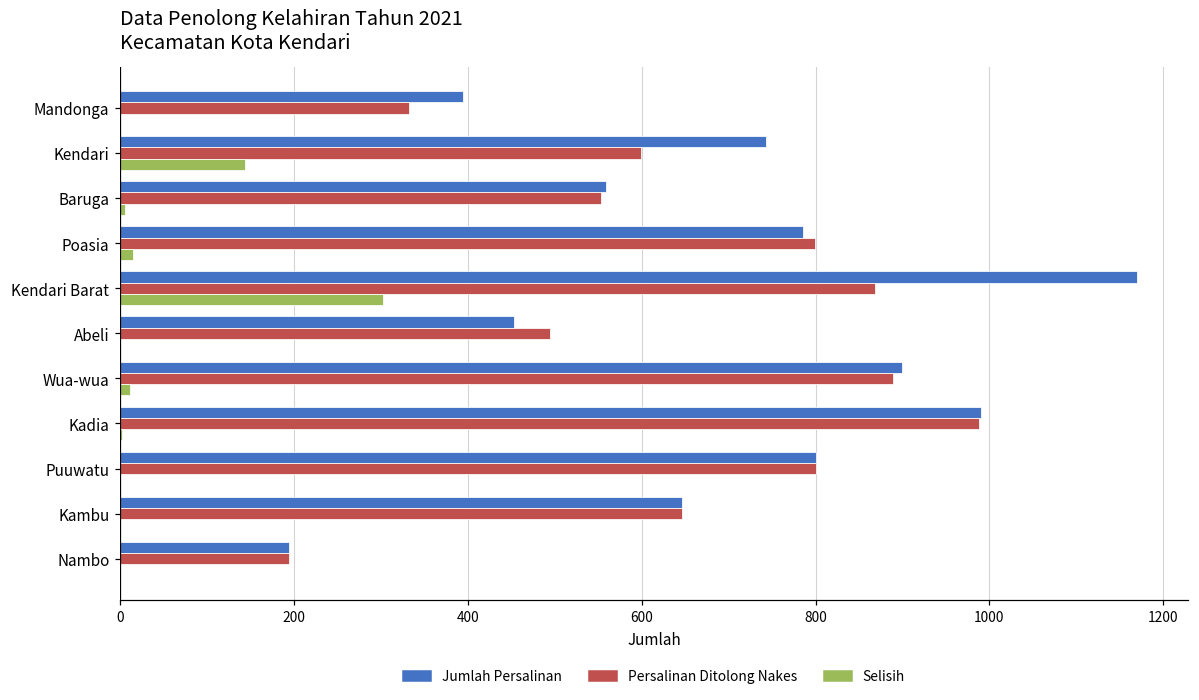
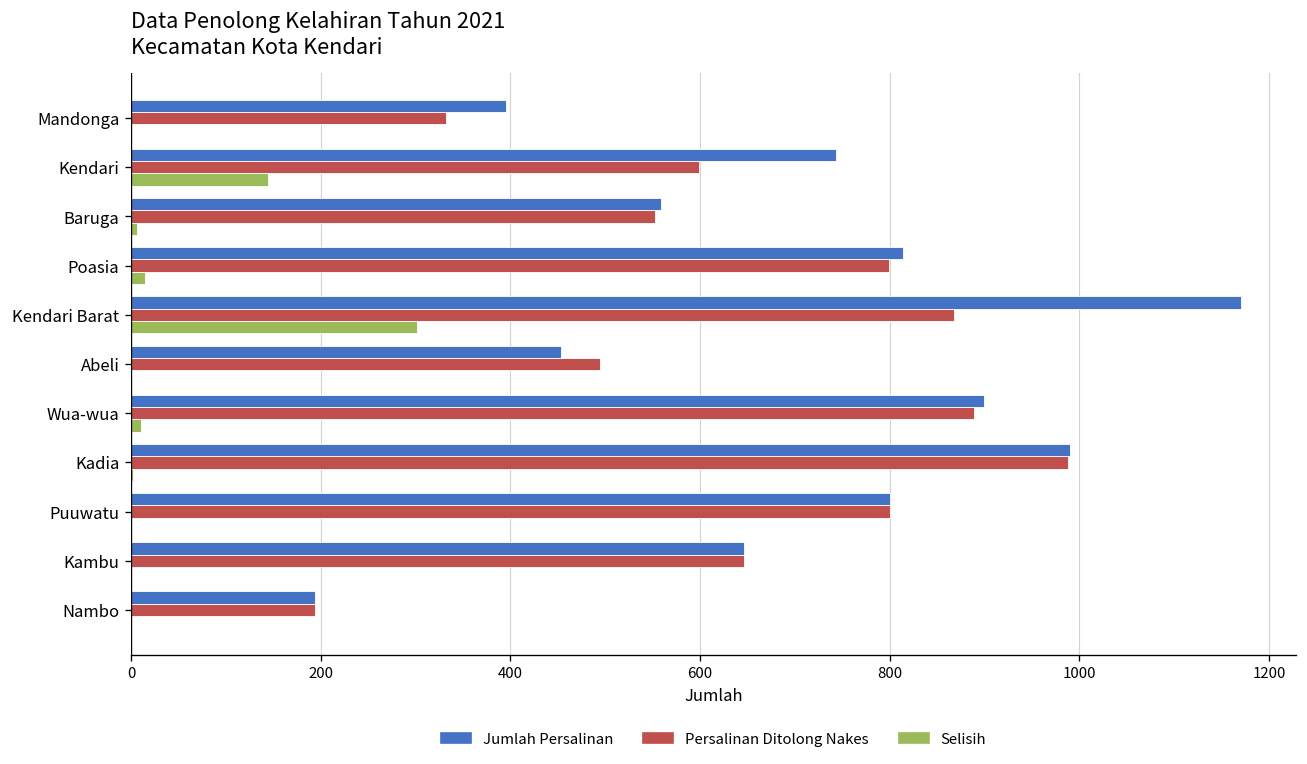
  {
    "Jumlah Persalinan": {
      "Mandonga": 400,
      "Kendari": 740,
      "Baruga": 560,
-     "Poasia": 790,
+     "Poasia": 810,
      "Kendari Barat": 1170,
      "Abeli": 450,
      "Wua-wua": 900,
      "Kadia": 990,
      "Puuwatu": 800,
      "Kambu": 650,
      "Nambo": 190
    },
    "Persalinan Ditolong Nakes": {
      "Mandonga": 330,
      "Kendari": 600,
      "Baruga": 550,
      "Poasia": 800,
      "Kendari Barat": 870,
      "Abeli": 490,
      "Wua-wua": 890,
      "Kadia": 990,
      "Puuwatu": 800,
      "Kambu": 650,
      "Nambo": 190
    },
    "Selisih": {
      "Mandonga": 0,
      "Kendari": 140,
      "Baruga": 10,
      "Poasia": 20,
      "Kendari Barat": 300,
      "Abeli": 0,
      "Wua-wua": 10,
      "Puuwatu": 0,
      "Kambu": 0,
      "Nambo": 0
    }
  }
